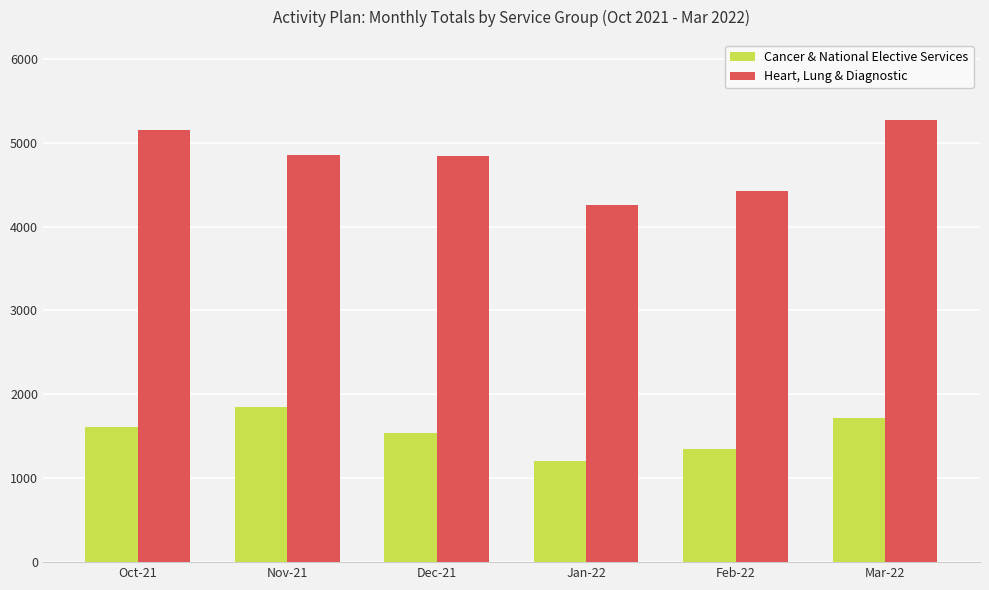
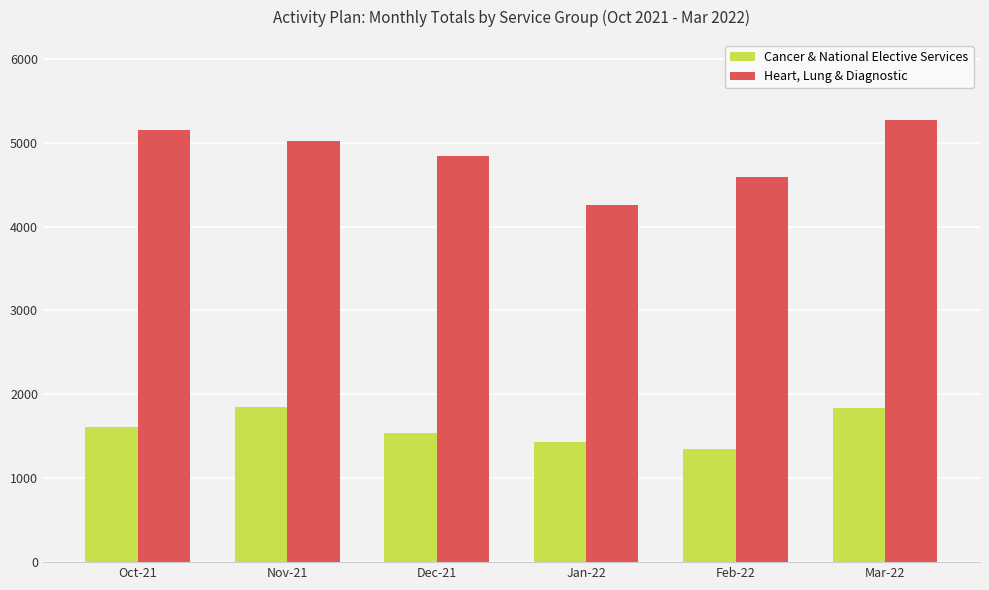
  {
    "Cancer & National Elective Services": {
      "Oct-21": 1600,
      "Nov-21": 1800,
      "Dec-21": 1500,
-     "Jan-22": 1200,
+     "Jan-22": 1400,
      "Feb-22": 1300,
-     "Mar-22": 1700
+     "Mar-22": 1800
    },
    "Heart, Lung & Diagnostic": {
      "Oct-21": 5200,
-     "Nov-21": 4900,
+     "Nov-21": 5000,
      "Dec-21": 4800,
      "Jan-22": 4300,
-     "Feb-22": 4400,
+     "Feb-22": 4600,
      "Mar-22": 5300
    }
  }
